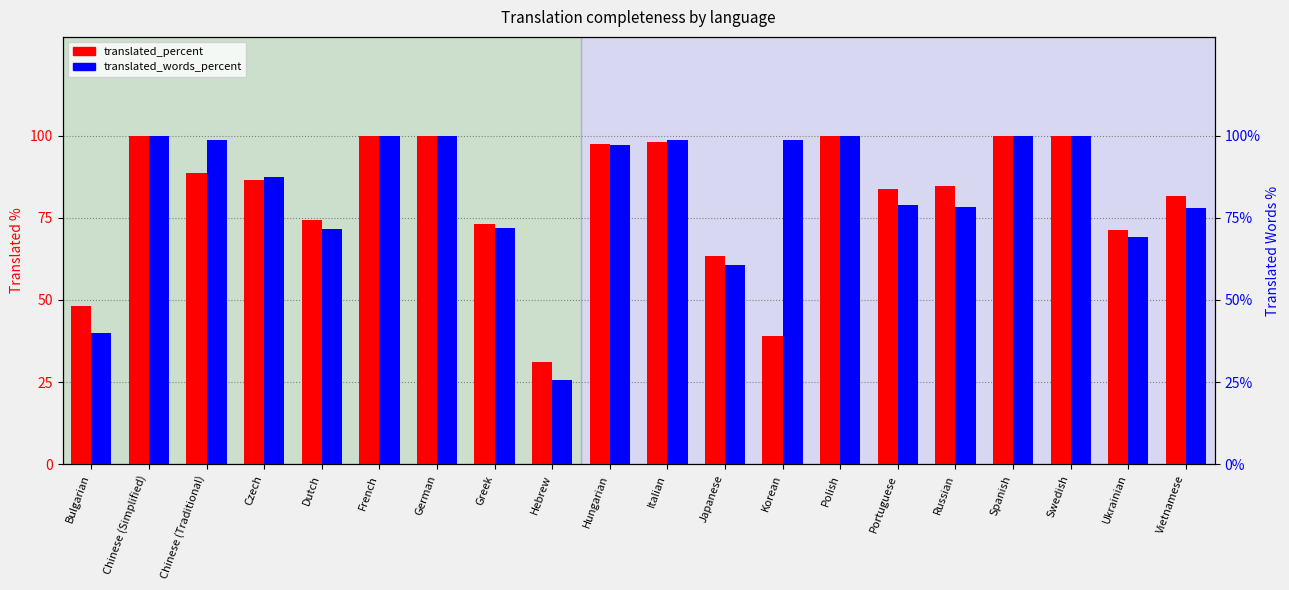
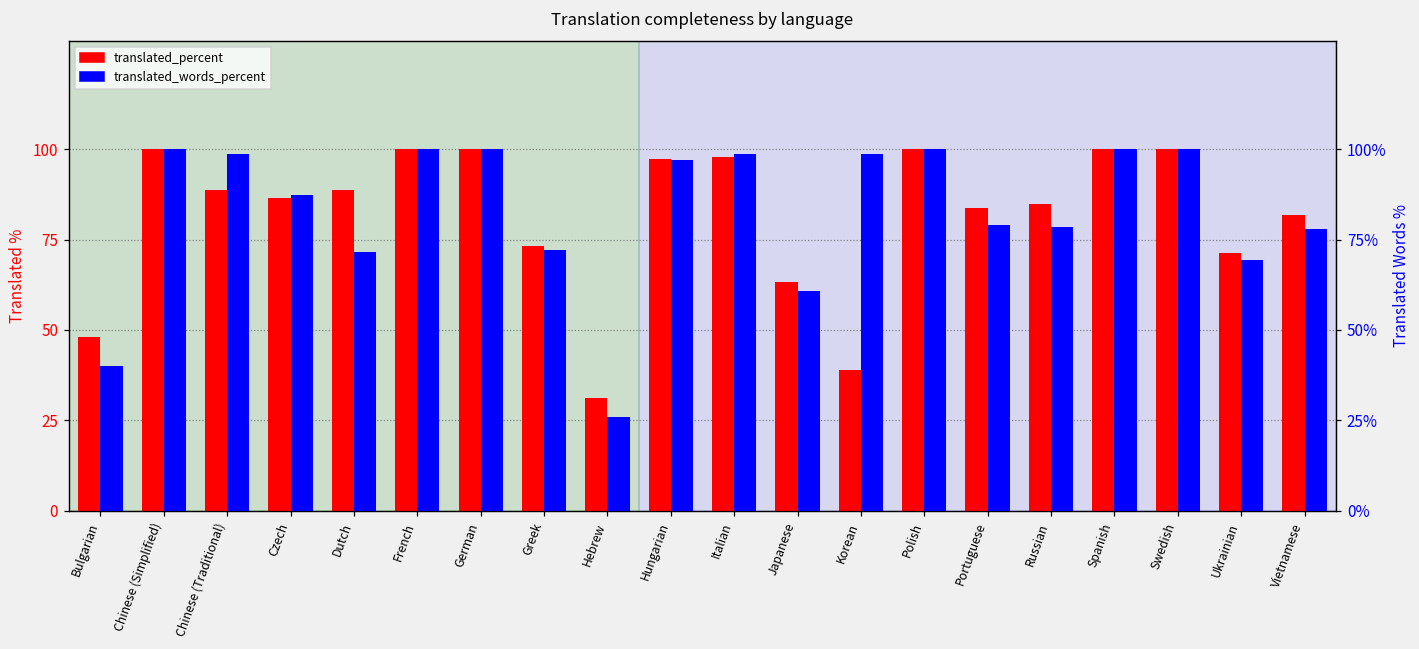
  {
    "translated_percent": {
      "Bulgarian": "48",
      "Chinese (Simplified)": "100",
      "Chinese (Traditional)": "89",
      "Czech": "87",
-     "Dutch": "74",
+     "Dutch": "89",
      "French": "100",
      "German": "100",
      "Greek": "73",
      "Hebrew": "31",
      "Hungarian": "97",
      "Italian": "98",
      "Japanese": "63",
      "Korean": "39",
      "Polish": "100",
      "Portuguese": "84",
      "Russian": "85",
      "Spanish": "100",
      "Swedish": "100",
      "Ukrainian": "71",
      "Vietnamese": "82"
    },
    "translated_words_percent": {
      "Bulgarian": "40%",
      "Chinese (Simplified)": "100%",
      "Chinese (Traditional)": "99%",
      "Czech": "87%",
      "Dutch": "72%",
      "French": "100%",
      "German": "100%",
      "Greek": "72%",
      "Hebrew": "26%",
      "Hungarian": "97%",
      "Italian": "99%",
      "Japanese": "61%",
      "Korean": "99%",
      "Polish": "100%",
      "Portuguese": "79%",
      "Russian": "78%",
      "Spanish": "100%",
      "Swedish": "100%",
      "Ukrainian": "69%",
      "Vietnamese": "78%"
    }
  }
